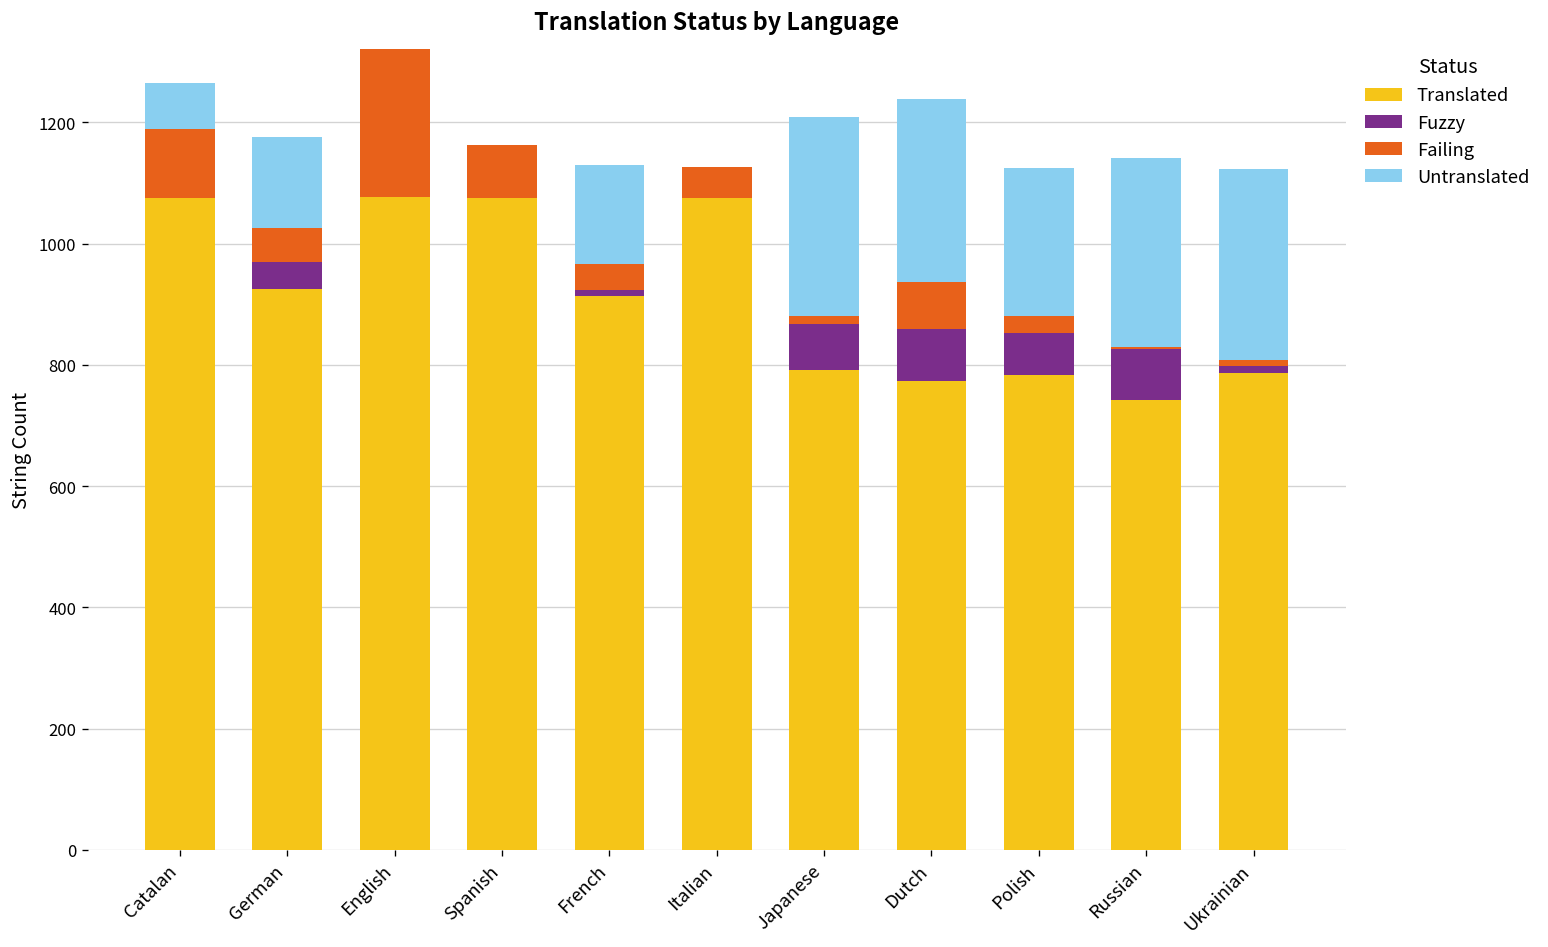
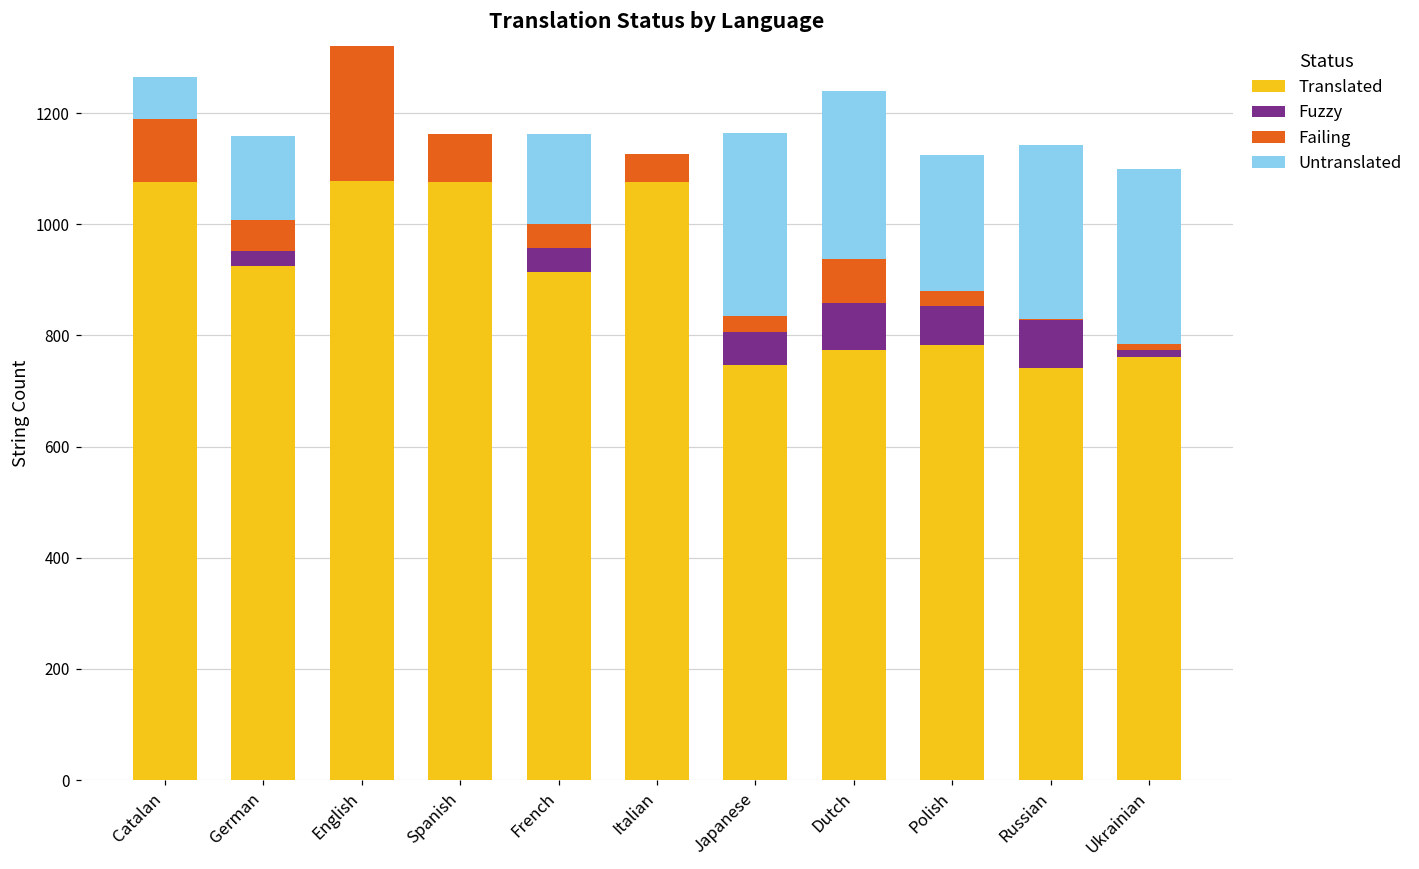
  {
    "Translated": {
      "Catalan": 1080,
      "German": 930,
      "English": 1080,
      "Spanish": 1080,
      "French": 910,
      "Italian": 1080,
-     "Japanese": 790,
+     "Japanese": 750,
      "Dutch": 770,
      "Polish": 780,
      "Russian": 740,
-     "Ukrainian": 790
+     "Ukrainian": 760
    },
    "Fuzzy": {
      "Catalan": 0,
-     "German": 40,
+     "German": 30,
      "English": 0,
      "Spanish": 0,
-     "French": 10,
+     "French": 40,
      "Italian": 0,
-     "Japanese": 80,
+     "Japanese": 60,
      "Dutch": 90,
      "Polish": 70,
      "Russian": 90,
      "Ukrainian": 10
    },
    "Failing": {
      "Catalan": 110,
      "German": 60,
      "English": 240,
      "Spanish": 90,
      "French": 40,
      "Italian": 50,
-     "Japanese": 10,
+     "Japanese": 30,
      "Dutch": 80,
      "Polish": 30,
      "Ukrainian": 10
    },
    "Untranslated": {
      "Catalan": 80,
      "German": 150,
      "English": 0,
      "Spanish": 0,
      "French": 160,
      "Italian": 0,
      "Japanese": 330,
      "Dutch": 300,
      "Polish": 240,
      "Russian": 310,
      "Ukrainian": 320
    }
  }
